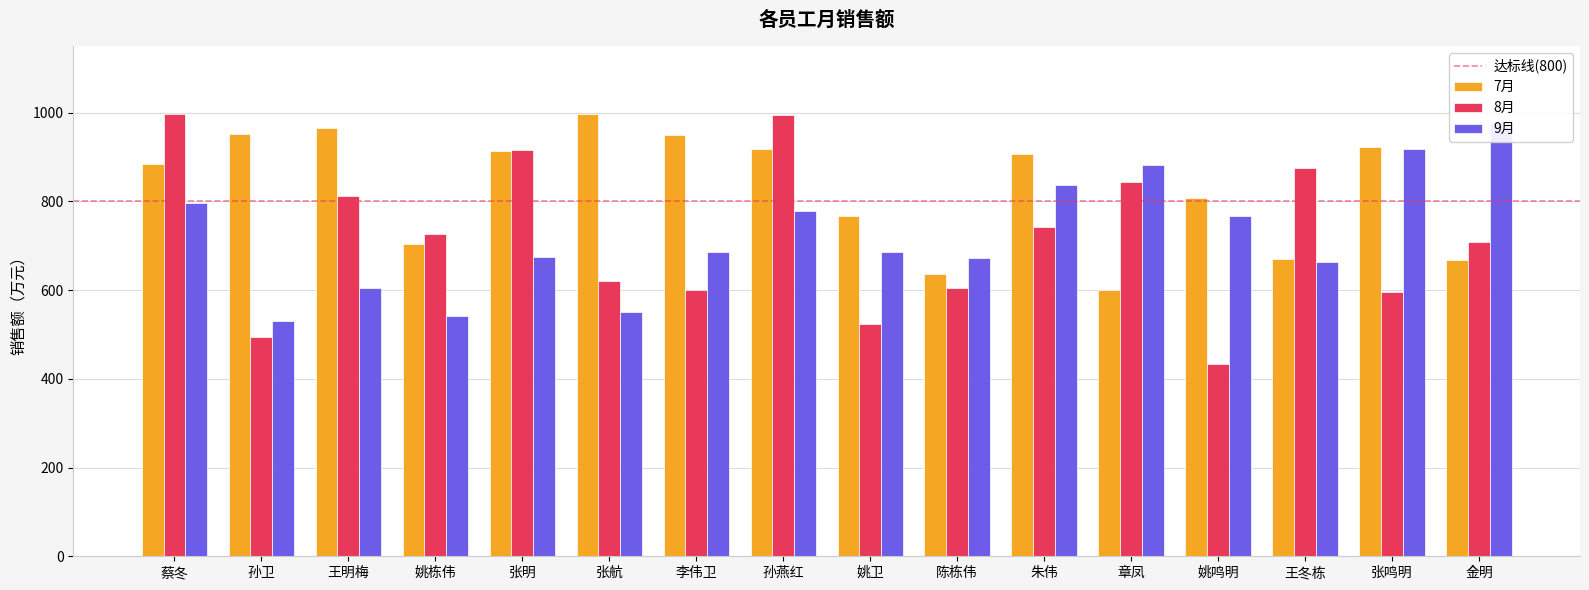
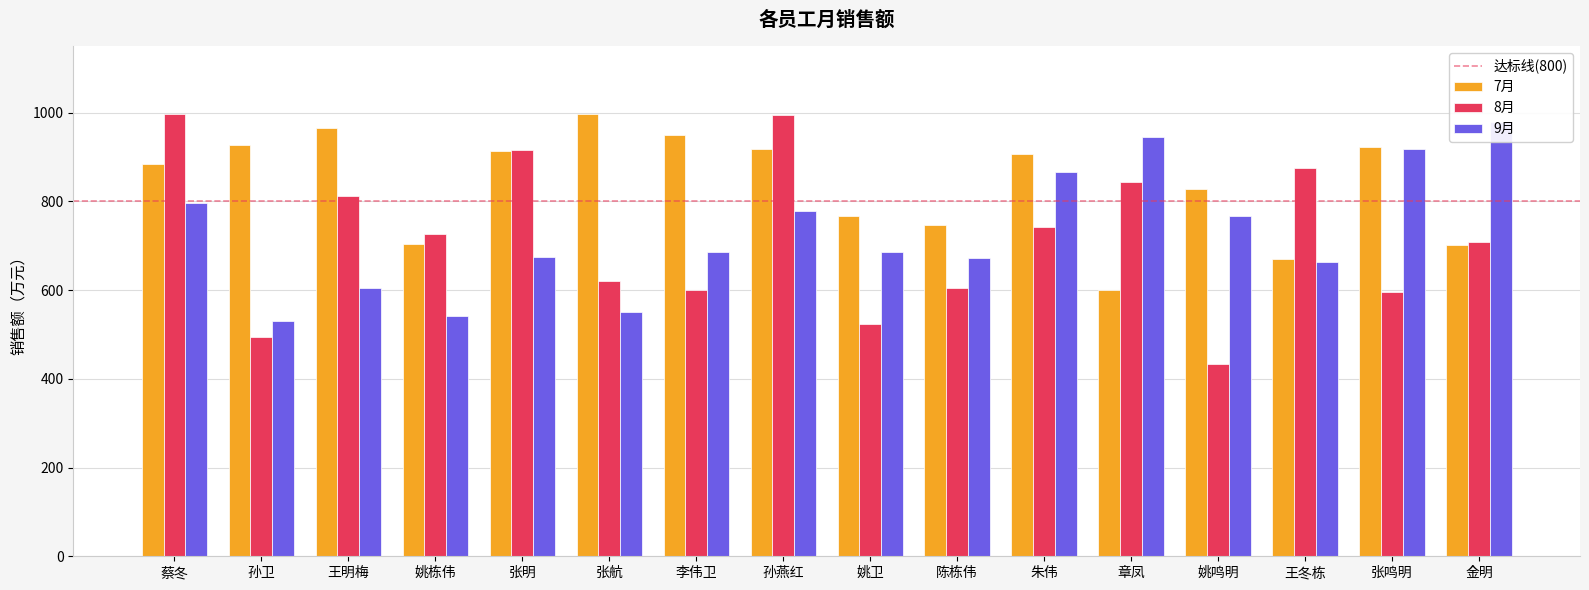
  {
    "7月": {
      "蔡冬": 890,
-     "孙卫": 950,
+     "孙卫": 930,
      "王明梅": 970,
      "姚栋伟": 710,
      "张明": 910,
      "张航": 1000,
      "李伟卫": 950,
      "孙燕红": 920,
      "姚卫": 770,
-     "陈栋伟": 640,
+     "陈栋伟": 750,
      "朱伟": 910,
      "章凤": 600,
-     "姚鸣明": 810,
+     "姚鸣明": 830,
      "王冬栋": 670,
      "张鸣明": 920,
-     "金明": 670
+     "金明": 700
    },
    "8月": {
      "蔡冬": 1000,
      "孙卫": 500,
      "王明梅": 810,
      "姚栋伟": 730,
      "张明": 920,
      "张航": 620,
      "李伟卫": 600,
      "孙燕红": 1000,
      "姚卫": 520,
      "陈栋伟": 610,
      "朱伟": 740,
      "章凤": 840,
      "姚鸣明": 430,
      "王冬栋": 880,
      "张鸣明": 600,
      "金明": 710
    },
    "9月": {
      "蔡冬": 800,
      "孙卫": 530,
      "王明梅": 610,
      "姚栋伟": 540,
      "张明": 680,
      "张航": 550,
      "李伟卫": 690,
      "孙燕红": 780,
      "姚卫": 690,
      "陈栋伟": 670,
-     "朱伟": 840,
-     "章凤": 880,
+     "朱伟": 870,
+     "章凤": 950,
      "姚鸣明": 770,
      "王冬栋": 660,
      "张鸣明": 920
    }
  }
